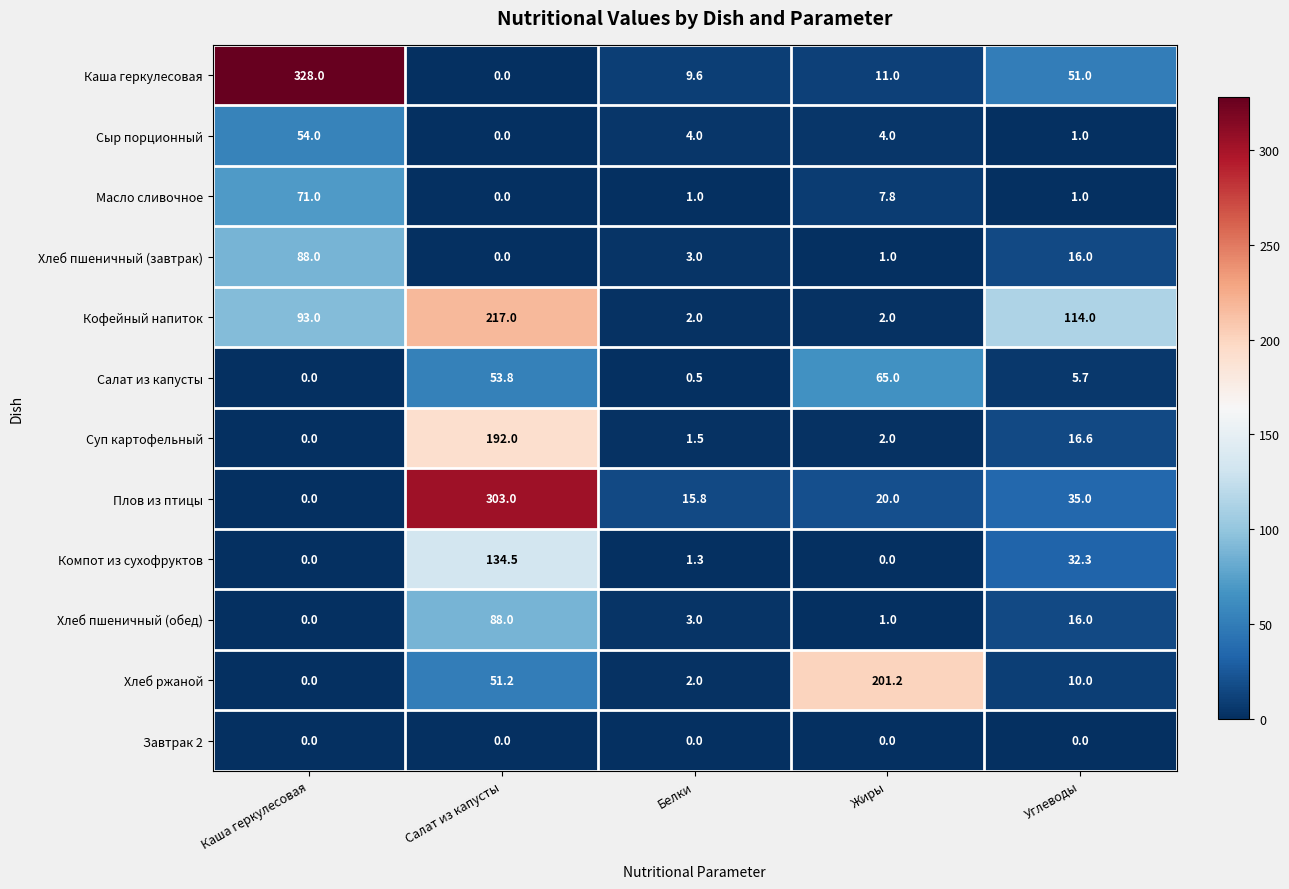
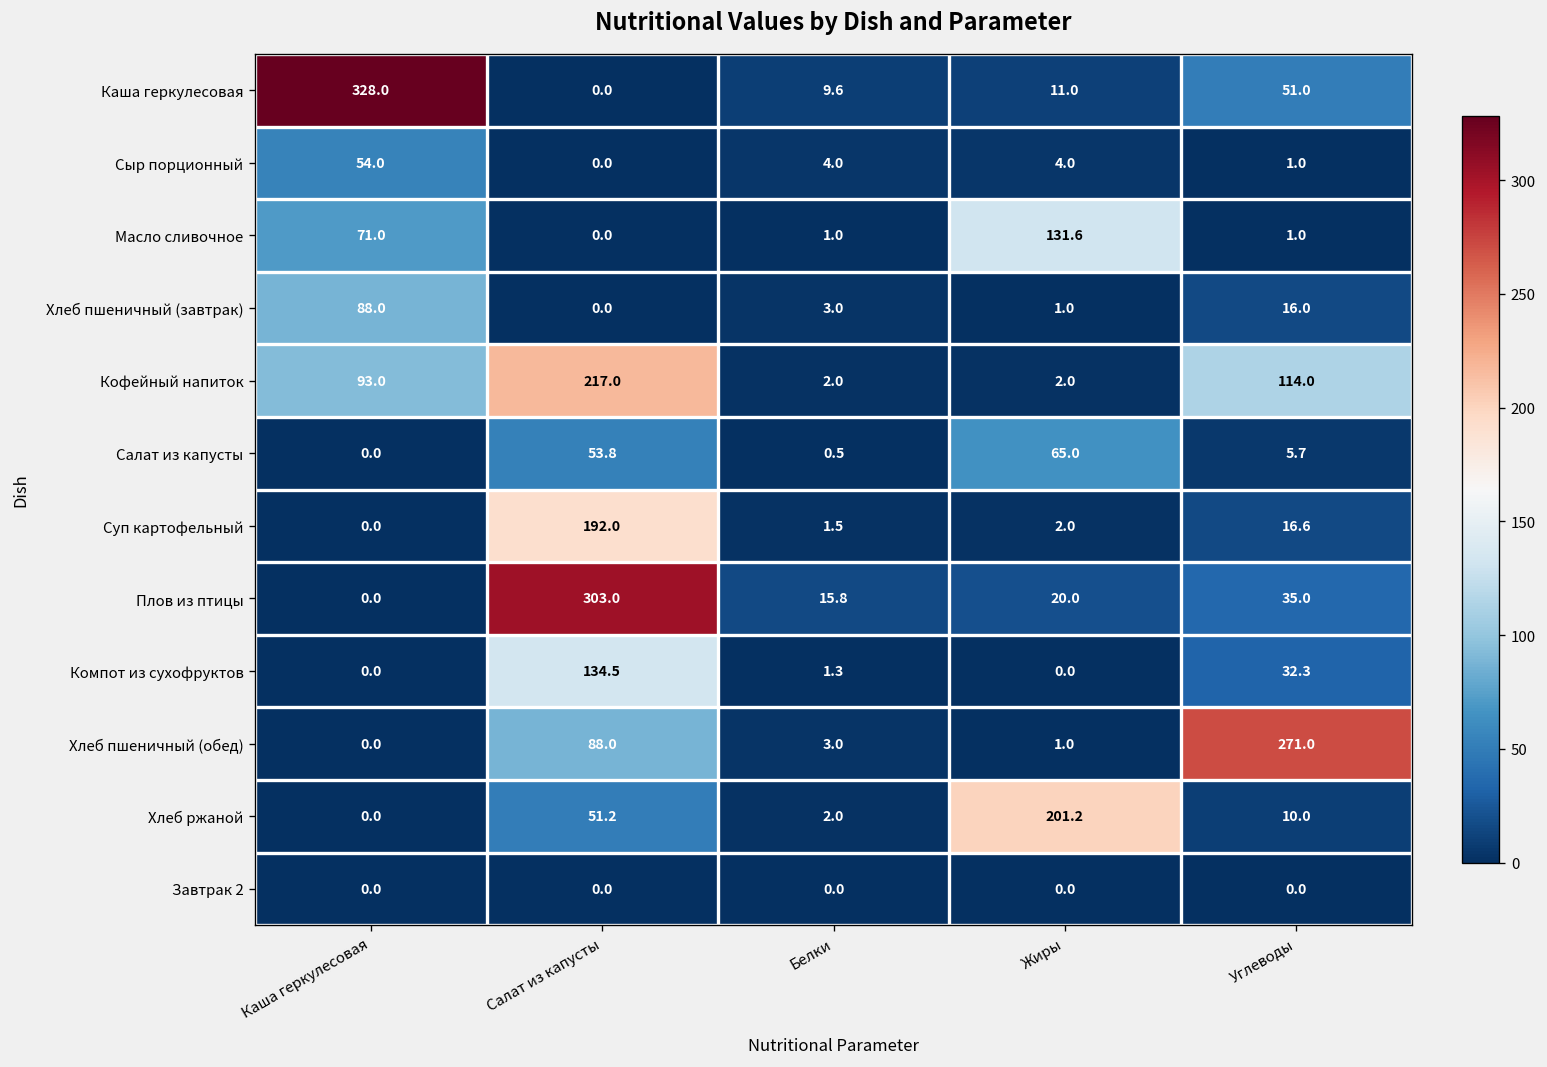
  {
    "Каша геркулесовая": {
      "Каша геркулесовая": 328.0,
      "Салат из капусты": 0.0,
      "Белки": 9.6,
      "Жиры": 11.0,
      "Углеводы": 51.0
    },
    "Сыр порционный": {
      "Каша геркулесовая": 54.0,
      "Салат из капусты": 0.0,
      "Белки": 4.0,
      "Жиры": 4.0,
      "Углеводы": 1.0
    },
    "Масло сливочное": {
      "Каша геркулесовая": 71.0,
      "Салат из капусты": 0.0,
      "Белки": 1.0,
-     "Жиры": 7.8,
+     "Жиры": 131.6,
      "Углеводы": 1.0
    },
    "Хлеб пшеничный (завтрак)": {
      "Каша геркулесовая": 88.0,
      "Салат из капусты": 0.0,
      "Белки": 3.0,
      "Жиры": 1.0,
      "Углеводы": 16.0
    },
    "Кофейный напиток": {
      "Каша геркулесовая": 93.0,
      "Салат из капусты": 217.0,
      "Белки": 2.0,
      "Жиры": 2.0,
      "Углеводы": 114.0
    },
    "Салат из капусты": {
      "Каша геркулесовая": 0.0,
      "Салат из капусты": 53.8,
      "Белки": 0.5,
      "Жиры": 65.0,
      "Углеводы": 5.7
    },
    "Суп картофельный": {
      "Каша геркулесовая": 0.0,
      "Салат из капусты": 192.0,
      "Белки": 1.5,
      "Жиры": 2.0,
      "Углеводы": 16.6
    },
    "Плов из птицы": {
      "Каша геркулесовая": 0.0,
      "Салат из капусты": 303.0,
      "Белки": 15.8,
      "Жиры": 20.0,
      "Углеводы": 35.0
    },
    "Компот из сухофруктов": {
      "Каша геркулесовая": 0.0,
      "Салат из капусты": 134.5,
      "Белки": 1.3,
      "Жиры": 0.0,
      "Углеводы": 32.3
    },
    "Хлеб пшеничный (обед)": {
      "Каша геркулесовая": 0.0,
      "Салат из капусты": 88.0,
      "Белки": 3.0,
      "Жиры": 1.0,
-     "Углеводы": 16.0
+     "Углеводы": 271.0
    },
    "Хлеб ржаной": {
      "Каша геркулесовая": 0.0,
      "Салат из капусты": 51.2,
      "Белки": 2.0,
      "Жиры": 201.2,
      "Углеводы": 10.0
    },
    "Завтрак 2": {
      "Каша геркулесовая": 0.0,
      "Салат из капусты": 0.0,
      "Белки": 0.0,
      "Жиры": 0.0,
      "Углеводы": 0.0
    }
  }
